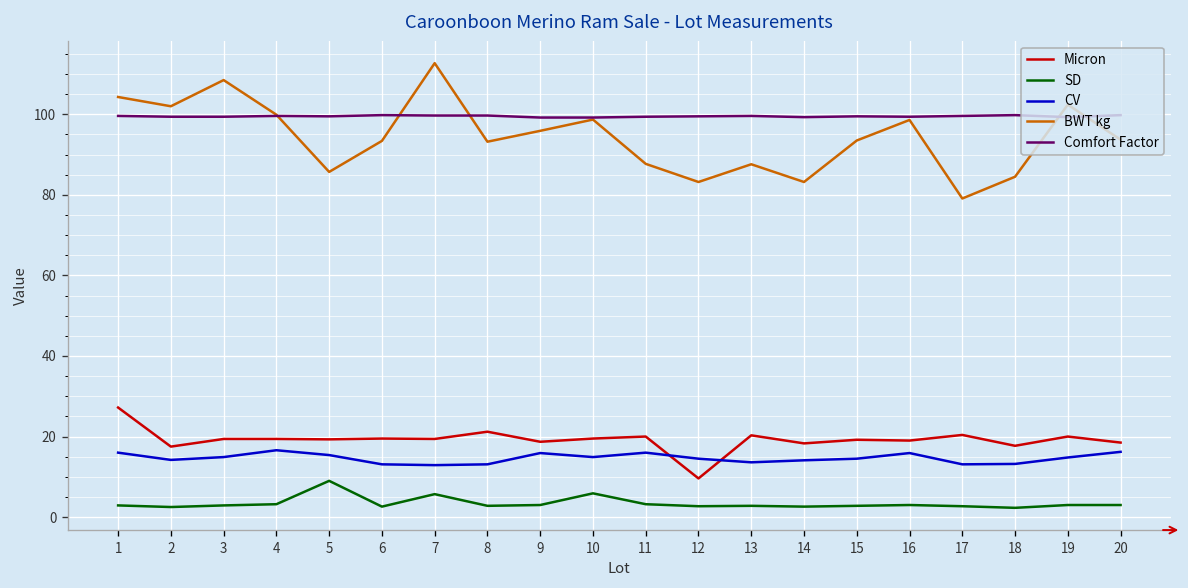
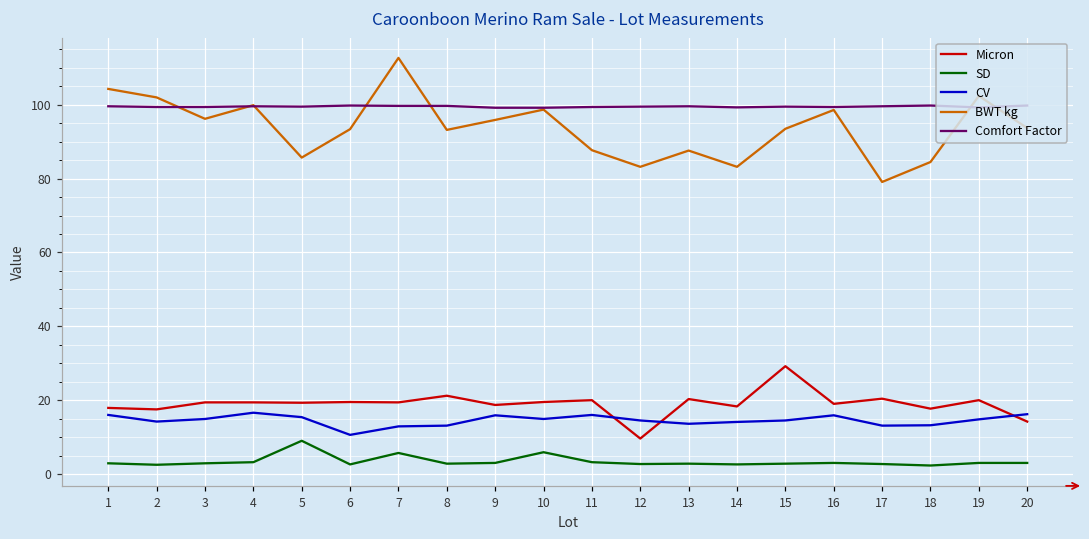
  {
    "Micron": {
-     "1": 27,
+     "1": 18,
      "2": 18,
      "3": 19,
      "4": 19,
      "5": 19,
      "6": 20,
      "7": 19,
      "8": 21,
      "9": 19,
      "10": 20,
      "11": 20,
      "12": 10,
      "13": 20,
      "14": 18,
-     "15": 19,
+     "15": 29,
      "16": 19,
      "17": 20,
      "18": 18,
      "19": 20,
-     "20": 19
+     "20": 14
    },
    "SD": {
      "1": 3,
      "2": 3,
      "3": 3,
      "4": 3,
      "5": 9,
      "6": 3,
      "7": 6,
      "8": 3,
      "9": 3,
      "10": 6,
      "11": 3,
      "12": 3,
      "13": 3,
      "14": 3,
      "15": 3,
      "16": 3,
      "17": 3,
      "18": 2,
      "19": 3,
      "20": 3
    },
    "CV": {
      "1": 16,
      "2": 14,
      "3": 15,
      "4": 17,
      "5": 15,
-     "6": 13,
+     "6": 11,
      "7": 13,
      "8": 13,
      "9": 16,
      "10": 15,
      "11": 16,
      "12": 15,
      "13": 14,
      "14": 14,
      "15": 15,
      "16": 16,
      "17": 13,
      "18": 13,
      "19": 15,
      "20": 16
    },
    "BWT kg": {
      "1": 104,
      "2": 102,
-     "3": 109,
+     "3": 96,
      "5": 86,
      "6": 93,
      "7": 113,
      "8": 93,
      "9": 96,
      "11": 88,
      "12": 83,
      "13": 88,
      "14": 83,
      "15": 94,
      "16": 99,
      "17": 79,
      "18": 85
    },
    "Comfort Factor": {
      "1": 100,
      "2": 99,
      "3": 99,
      "5": 100,
      "6": 100,
      "7": 100,
      "8": 100,
      "9": 99,
      "11": 99,
      "12": 100,
      "13": 100,
      "14": 99,
      "15": 100,
      "16": 99,
      "17": 100,
      "18": 100
    }
  }
